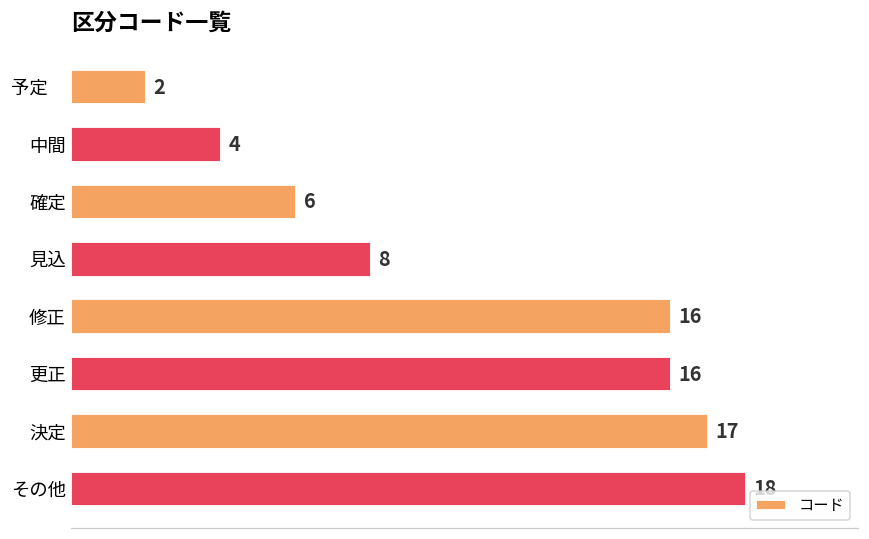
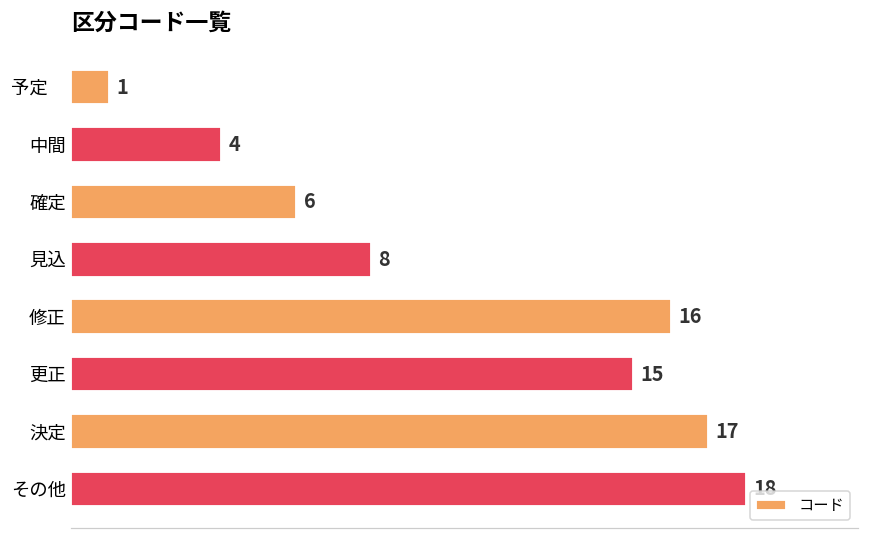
  {
-   "予定": 2,
+   "予定": 1,
    "中間": 4,
    "確定": 6,
    "見込": 8,
    "修正": 16,
-   "更正": 16,
+   "更正": 15,
    "決定": 17
  }
